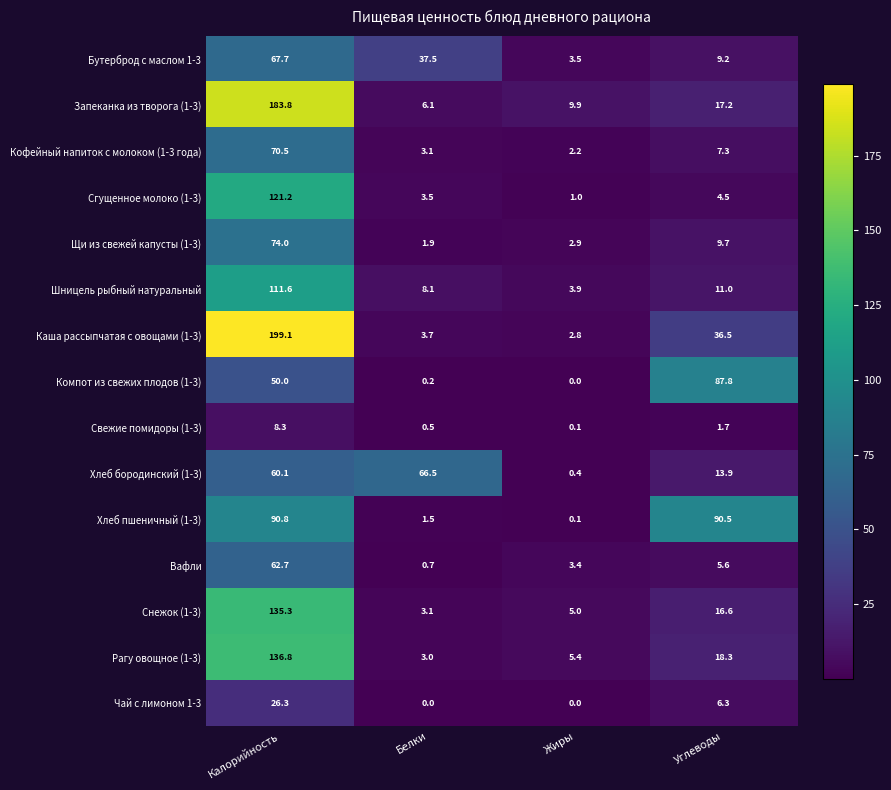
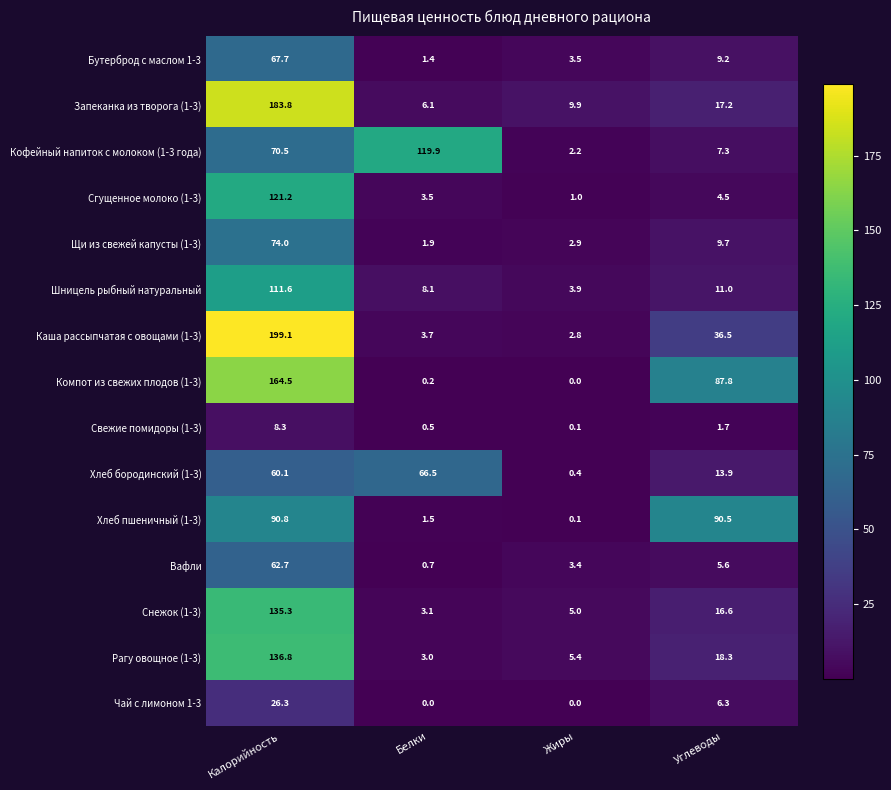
  {
    "Бутерброд с маслом 1-3": {
      "Калорийность": 67.7,
-     "Белки": 37.5,
+     "Белки": 1.4,
      "Жиры": 3.5,
      "Углеводы": 9.2
    },
    "Запеканка из творога (1-3)": {
      "Калорийность": 183.8,
      "Белки": 6.1,
      "Жиры": 9.9,
      "Углеводы": 17.2
    },
    "Кофейный напиток с молоком (1-3 года)": {
      "Калорийность": 70.5,
-     "Белки": 3.1,
+     "Белки": 119.9,
      "Жиры": 2.2,
      "Углеводы": 7.3
    },
    "Сгущенное молоко (1-3)": {
      "Калорийность": 121.2,
      "Белки": 3.5,
      "Жиры": 1.0,
      "Углеводы": 4.5
    },
    "Щи из свежей капусты (1-3)": {
      "Калорийность": 74.0,
      "Белки": 1.9,
      "Жиры": 2.9,
      "Углеводы": 9.7
    },
    "Шницель рыбный натуральный": {
      "Калорийность": 111.6,
      "Белки": 8.1,
      "Жиры": 3.9,
      "Углеводы": 11.0
    },
    "Каша рассыпчатая с овощами (1-3)": {
      "Калорийность": 199.1,
      "Белки": 3.7,
      "Жиры": 2.8,
      "Углеводы": 36.5
    },
    "Компот из свежих плодов (1-3)": {
-     "Калорийность": 50.0,
+     "Калорийность": 164.5,
      "Белки": 0.2,
      "Жиры": 0.0,
      "Углеводы": 87.8
    },
    "Свежие помидоры (1-3)": {
      "Калорийность": 8.3,
      "Белки": 0.5,
      "Жиры": 0.1,
      "Углеводы": 1.7
    },
    "Хлеб бородинский (1-3)": {
      "Калорийность": 60.1,
      "Белки": 66.5,
      "Жиры": 0.4,
      "Углеводы": 13.9
    },
    "Хлеб пшеничный (1-3)": {
      "Калорийность": 90.8,
      "Белки": 1.5,
      "Жиры": 0.1,
      "Углеводы": 90.5
    },
    "Вафли": {
      "Калорийность": 62.7,
      "Белки": 0.7,
      "Жиры": 3.4,
      "Углеводы": 5.6
    },
    "Снежок (1-3)": {
      "Калорийность": 135.3,
      "Белки": 3.1,
      "Жиры": 5.0,
      "Углеводы": 16.6
    },
    "Рагу овощное (1-3)": {
      "Калорийность": 136.8,
      "Белки": 3.0,
      "Жиры": 5.4,
      "Углеводы": 18.3
    },
    "Чай с лимоном 1-3": {
      "Калорийность": 26.3,
      "Белки": 0.0,
      "Жиры": 0.0,
      "Углеводы": 6.3
    }
  }
